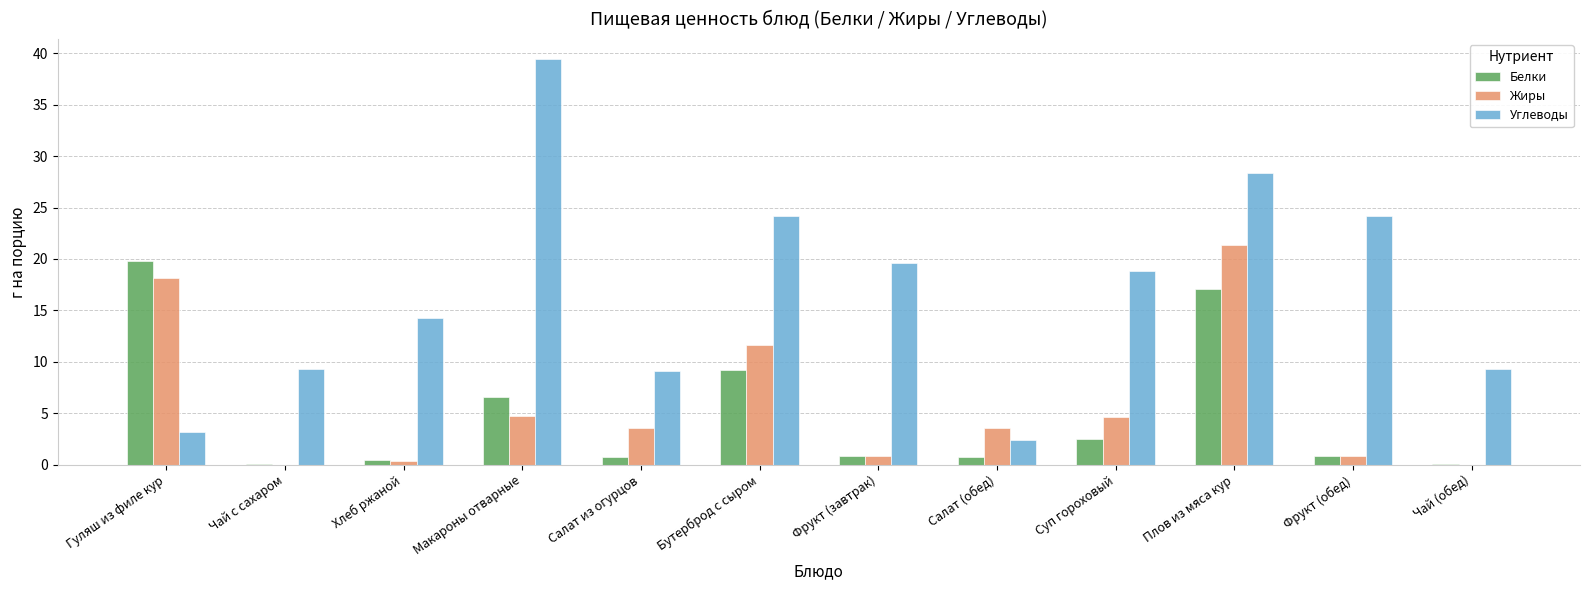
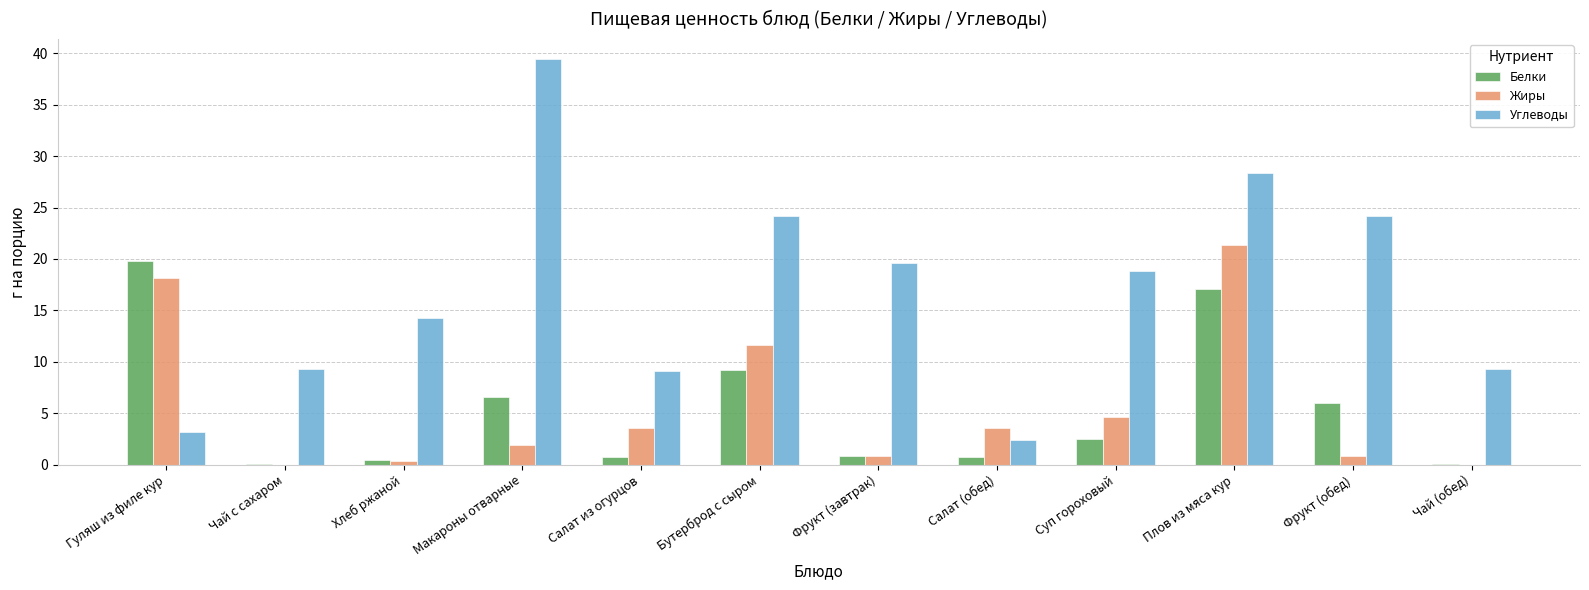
  {
    "Белки": {
      "Гуляш из филе кур": 19.8,
      "Хлеб ржаной": 0.5,
      "Макароны отварные": 6.6,
      "Салат из огурцов": 0.7,
      "Бутерброд с сыром": 9.2,
      "Фрукт (завтрак)": 0.8,
      "Салат (обед)": 0.7,
      "Суп гороховый": 2.5,
      "Плов из мяса кур": 17.1,
-     "Фрукт (обед)": 0.8
+     "Фрукт (обед)": 6.0
    },
    "Жиры": {
      "Гуляш из филе кур": 18.1,
      "Чай с сахаром": 0.0,
      "Хлеб ржаной": 0.4,
-     "Макароны отварные": 4.7,
+     "Макароны отварные": 1.9,
      "Салат из огурцов": 3.6,
      "Бутерброд с сыром": 11.6,
      "Фрукт (завтрак)": 0.8,
      "Салат (обед)": 3.6,
      "Суп гороховый": 4.6,
      "Плов из мяса кур": 21.4,
      "Фрукт (обед)": 0.8,
      "Чай (обед)": 0.0
    },
    "Углеводы": {
      "Гуляш из филе кур": 3.2,
      "Чай с сахаром": 9.3,
      "Хлеб ржаной": 14.3,
      "Макароны отварные": 39.4,
      "Салат из огурцов": 9.1,
      "Бутерброд с сыром": 24.2,
      "Фрукт (завтрак)": 19.6,
      "Салат (обед)": 2.4,
      "Суп гороховый": 18.8,
      "Плов из мяса кур": 28.4,
      "Фрукт (обед)": 24.2,
      "Чай (обед)": 9.3
    }
  }
